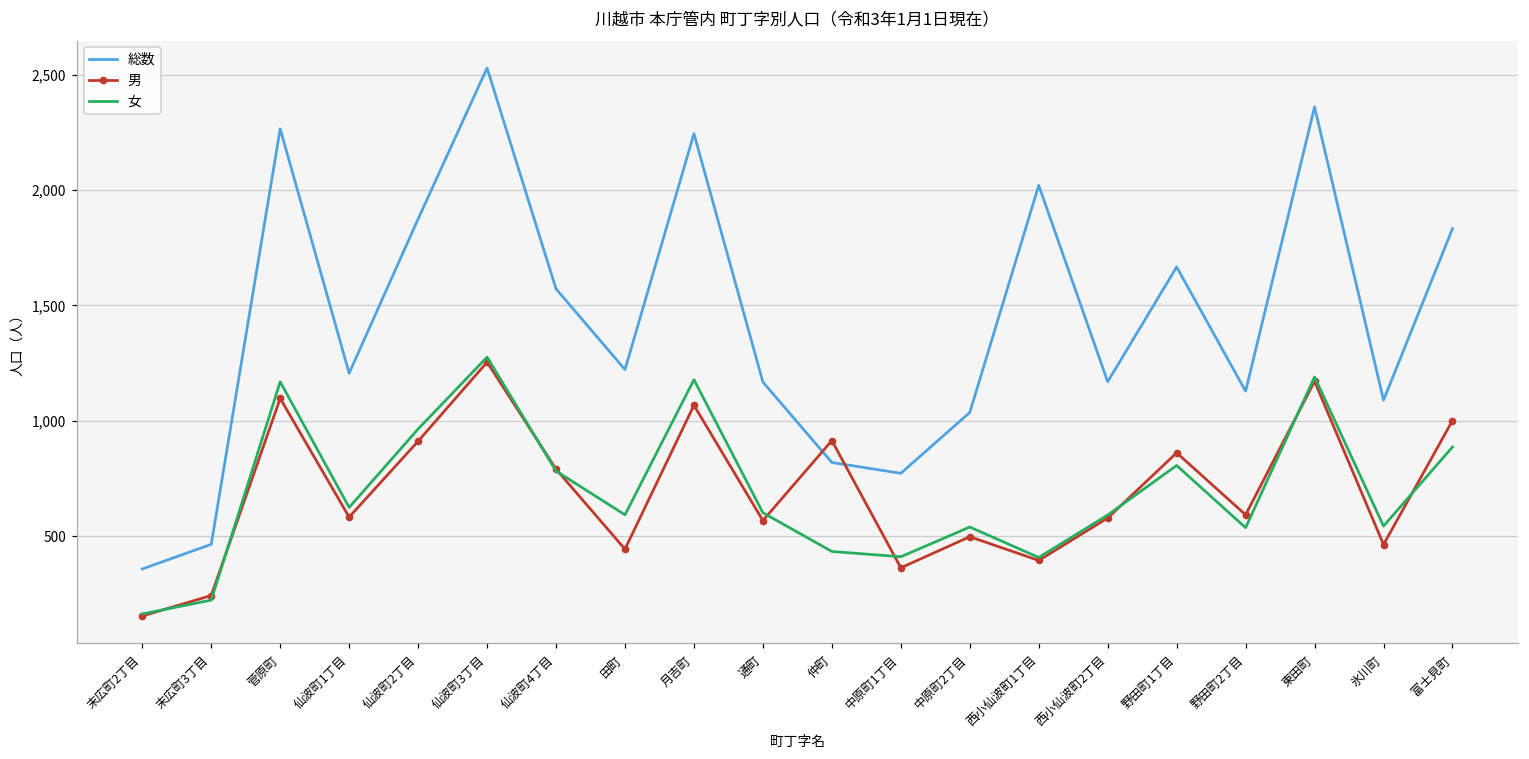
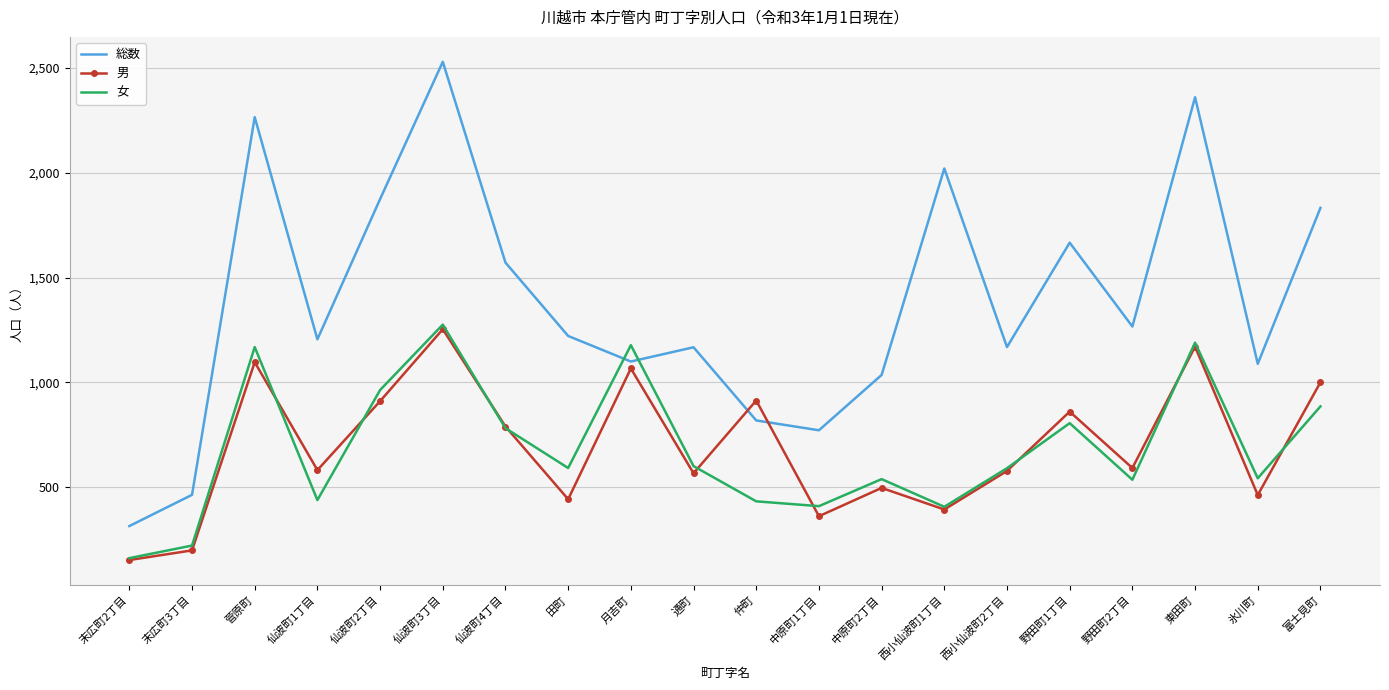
  {
    "総数": {
-     "末広町2丁目": "360",
+     "末広町2丁目": "320",
      "末広町3丁目": "460",
      "菅原町": "2,270",
      "仙波町1丁目": "1,210",
      "仙波町2丁目": "1,880",
      "仙波町3丁目": "2,530",
      "仙波町4丁目": "1,570",
      "田町": "1,220",
-     "月吉町": "2,250",
+     "月吉町": "1,100",
      "通町": "1,170",
      "仲町": "820",
      "中原町1丁目": "770",
      "中原町2丁目": "1,040",
      "西小仙波町1丁目": "2,020",
      "西小仙波町2丁目": "1,170",
      "野田町1丁目": "1,670",
-     "野田町2丁目": "1,130",
+     "野田町2丁目": "1,270",
      "東田町": "2,360",
      "氷川町": "1,090",
      "富士見町": "1,830"
    },
    "男": {
-     "末広町3丁目": "240",
+     "末広町3丁目": "200",
      "菅原町": "1,100",
      "仙波町1丁目": "580",
      "仙波町2丁目": "910",
      "仙波町3丁目": "1,250",
      "田町": "440",
      "月吉町": "1,070",
      "通町": "570",
      "仲町": "910",
      "中原町1丁目": "360",
      "中原町2丁目": "500",
      "西小仙波町1丁目": "390",
      "西小仙波町2丁目": "580",
      "野田町1丁目": "860",
      "野田町2丁目": "590",
      "東田町": "1,170",
      "氷川町": "460",
      "富士見町": "1,000"
    },
    "女": {
      "末広町3丁目": "220",
      "菅原町": "1,170",
-     "仙波町1丁目": "620",
+     "仙波町1丁目": "440",
      "仙波町2丁目": "960",
      "仙波町3丁目": "1,280",
      "田町": "590",
      "月吉町": "1,180",
      "通町": "600",
      "仲町": "430",
      "中原町1丁目": "410",
      "中原町2丁目": "540",
      "西小仙波町1丁目": "410",
      "西小仙波町2丁目": "590",
      "野田町1丁目": "810",
      "野田町2丁目": "540",
      "東田町": "1,190",
      "氷川町": "540",
      "富士見町": "890"
    }
  }
